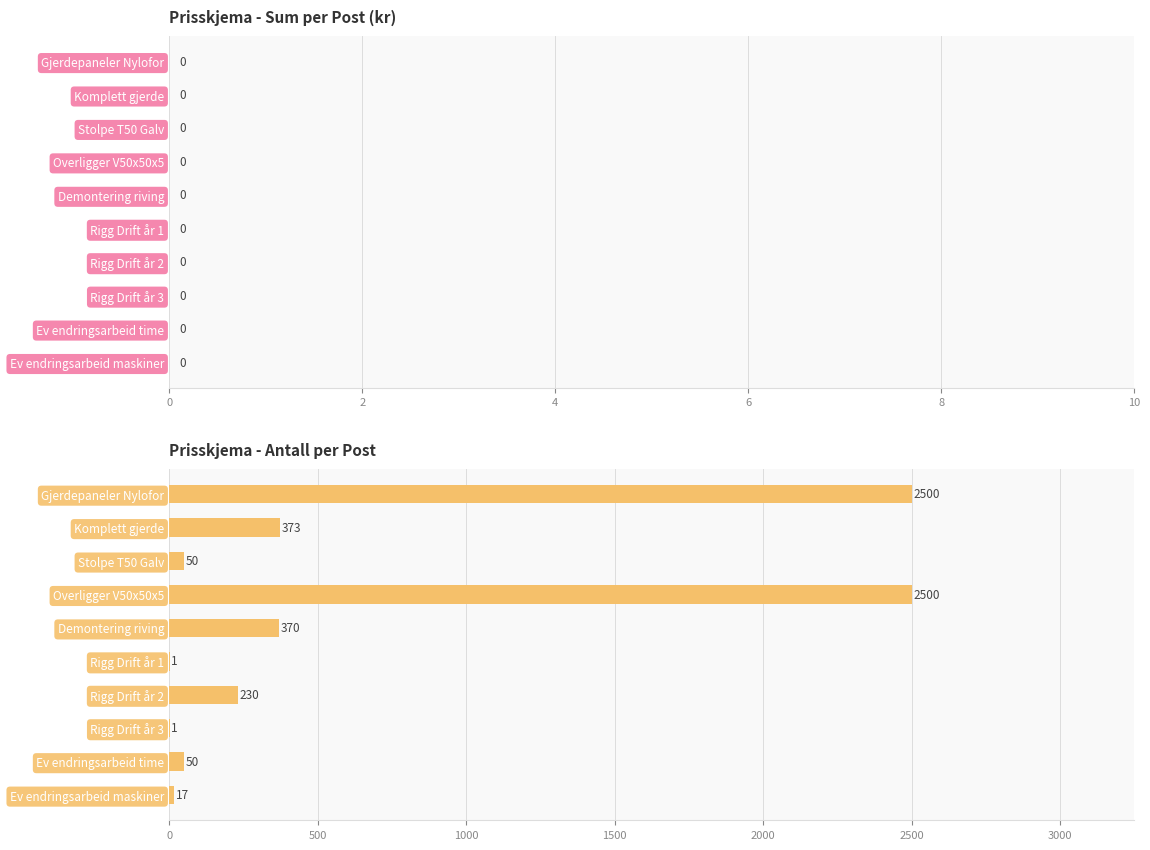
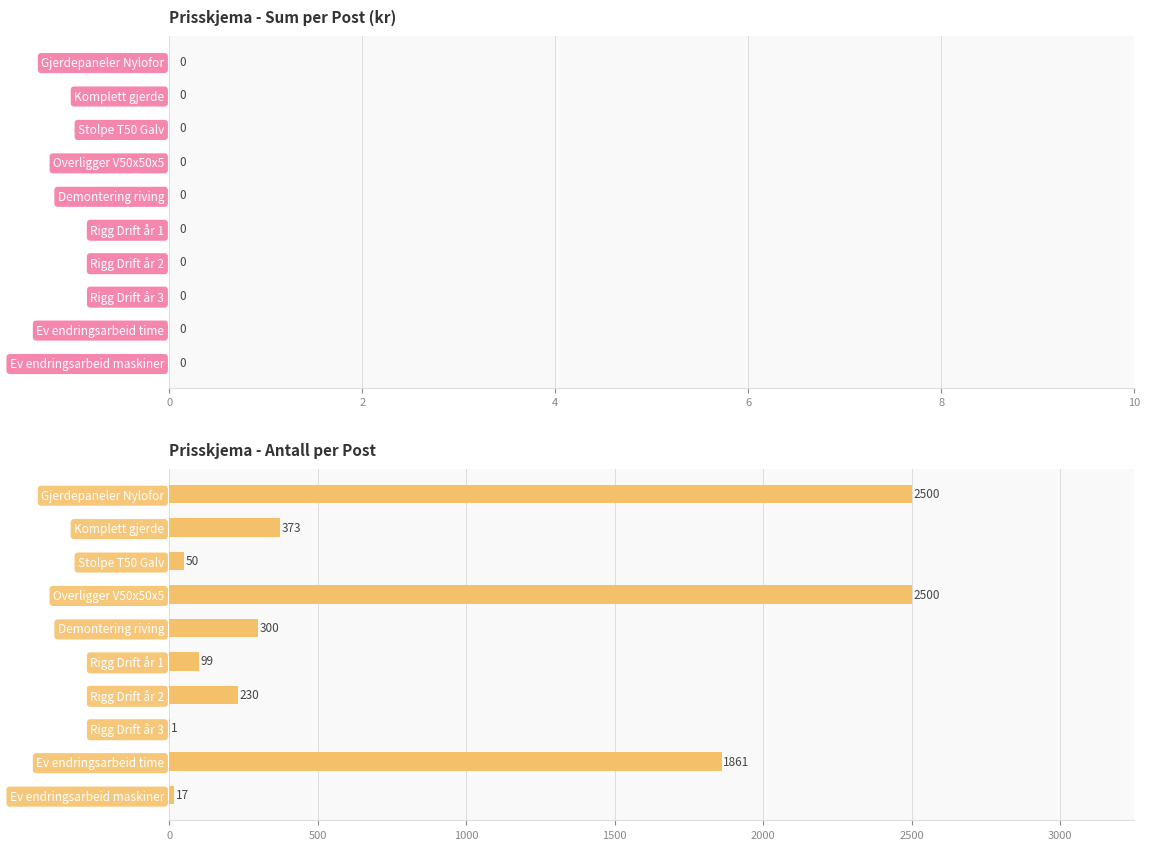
  {
    "Prisskjema - Sum per Post (kr)": {
      "Gjerdepaneler Nylofor": 0,
      "Komplett gjerde": 0,
      "Stolpe T50 Galv": 0,
      "Overligger V50x50x5": 0,
      "Demontering riving": 0,
      "Rigg Drift år 1": 0,
      "Rigg Drift år 2": 0,
      "Rigg Drift år 3": 0,
      "Ev endringsarbeid time": 0,
      "Ev endringsarbeid maskiner": 0
    },
    "Prisskjema - Antall per Post": {
      "Gjerdepaneler Nylofor": 2500,
      "Komplett gjerde": 373,
      "Stolpe T50 Galv": 50,
      "Overligger V50x50x5": 2500,
-     "Demontering riving": 370,
-     "Rigg Drift år 1": 1,
+     "Demontering riving": 300,
+     "Rigg Drift år 1": 99,
      "Rigg Drift år 2": 230,
      "Rigg Drift år 3": 1,
-     "Ev endringsarbeid time": 50,
+     "Ev endringsarbeid time": 1861,
      "Ev endringsarbeid maskiner": 17
    }
  }
